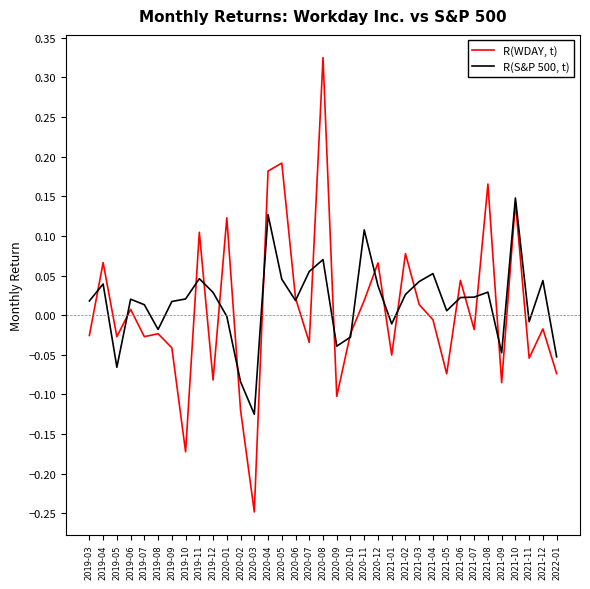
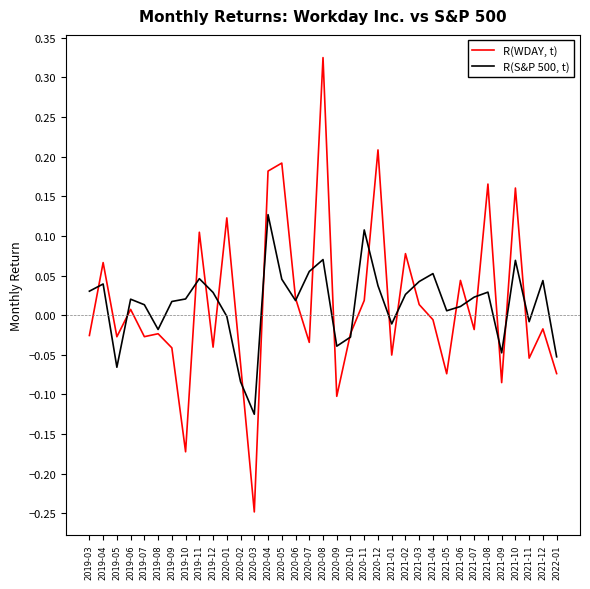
  {
    "R(WDAY, t)": {
      "2019-03": -0.03,
      "2019-04": 0.07,
      "2019-05": -0.03,
      "2019-06": 0.01,
      "2019-07": -0.03,
      "2019-08": -0.02,
      "2019-09": -0.04,
      "2019-10": -0.17,
      "2019-11": 0.10,
-     "2019-12": -0.08,
+     "2019-12": -0.04,
      "2020-01": 0.12,
-     "2020-02": -0.12,
+     "2020-02": -0.06,
      "2020-03": -0.25,
      "2020-04": 0.18,
      "2020-05": 0.19,
      "2020-07": -0.03,
      "2020-08": 0.33,
      "2020-09": -0.10,
      "2020-10": -0.02,
      "2020-11": 0.02,
-     "2020-12": 0.07,
+     "2020-12": 0.21,
      "2021-01": -0.05,
      "2021-02": 0.08,
      "2021-03": 0.01,
      "2021-04": -0.01,
      "2021-05": -0.07,
      "2021-06": 0.04,
      "2021-07": -0.02,
      "2021-08": 0.17,
      "2021-09": -0.09,
-     "2021-10": 0.14,
+     "2021-10": 0.16,
      "2021-11": -0.05,
      "2021-12": -0.02,
      "2022-01": -0.07
    },
    "R(S&P 500, t)": {
-     "2019-03": 0.02,
+     "2019-03": 0.03,
      "2019-04": 0.04,
      "2019-05": -0.07,
      "2019-06": 0.02,
      "2019-07": 0.01,
      "2019-08": -0.02,
      "2019-09": 0.02,
      "2019-10": 0.02,
      "2019-11": 0.05,
      "2019-12": 0.03,
      "2020-01": 0.00,
      "2020-02": -0.08,
      "2020-03": -0.13,
      "2020-04": 0.13,
      "2020-05": 0.05,
      "2020-07": 0.06,
      "2020-08": 0.07,
      "2020-09": -0.04,
      "2020-10": -0.03,
      "2020-11": 0.11,
      "2020-12": 0.04,
      "2021-01": -0.01,
      "2021-02": 0.03,
      "2021-03": 0.04,
      "2021-04": 0.05,
      "2021-05": 0.01,
-     "2021-06": 0.02,
+     "2021-06": 0.01,
      "2021-07": 0.02,
      "2021-08": 0.03,
      "2021-09": -0.05,
-     "2021-10": 0.15,
+     "2021-10": 0.07,
      "2021-11": -0.01,
      "2021-12": 0.04,
      "2022-01": -0.05
    }
  }
